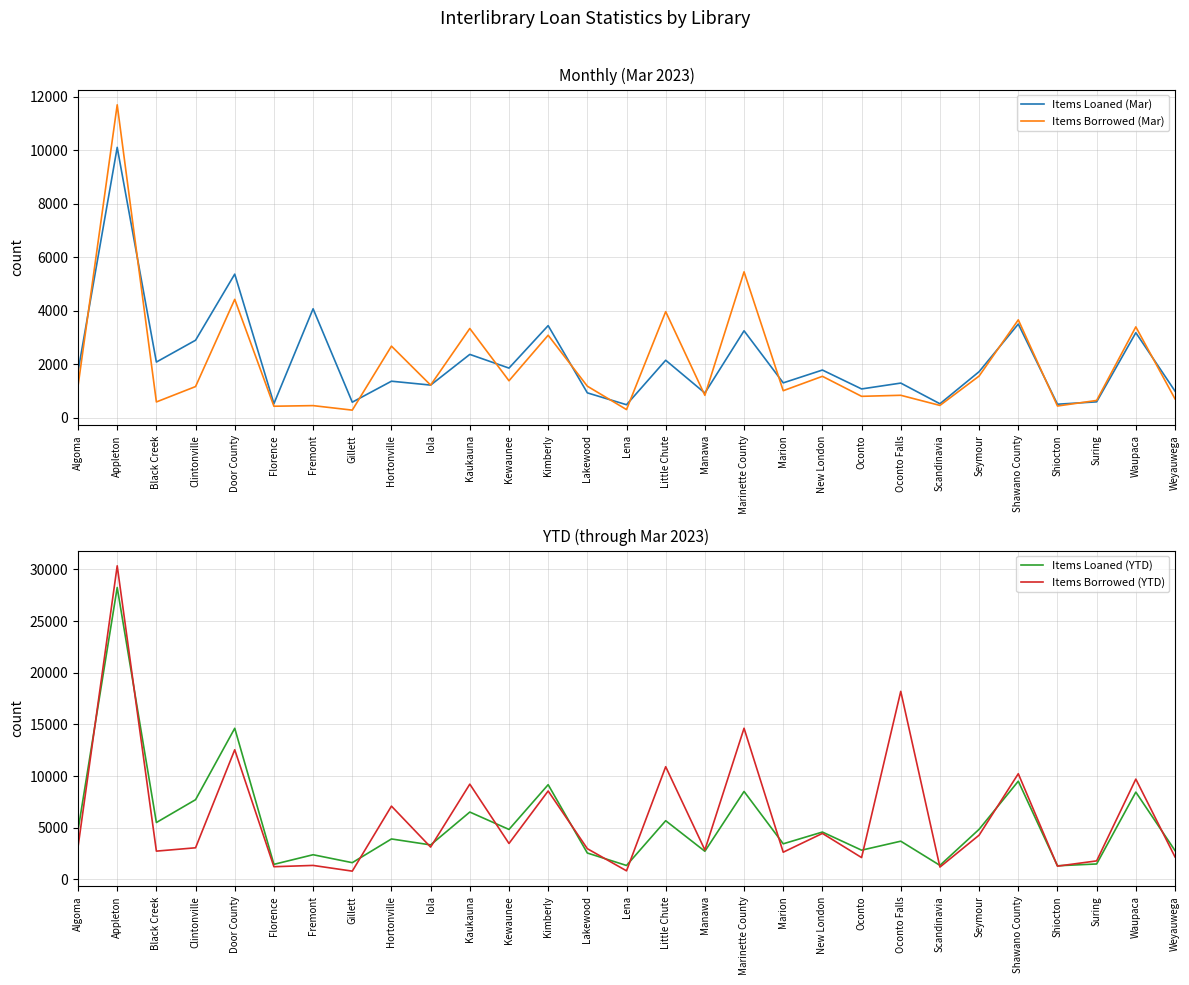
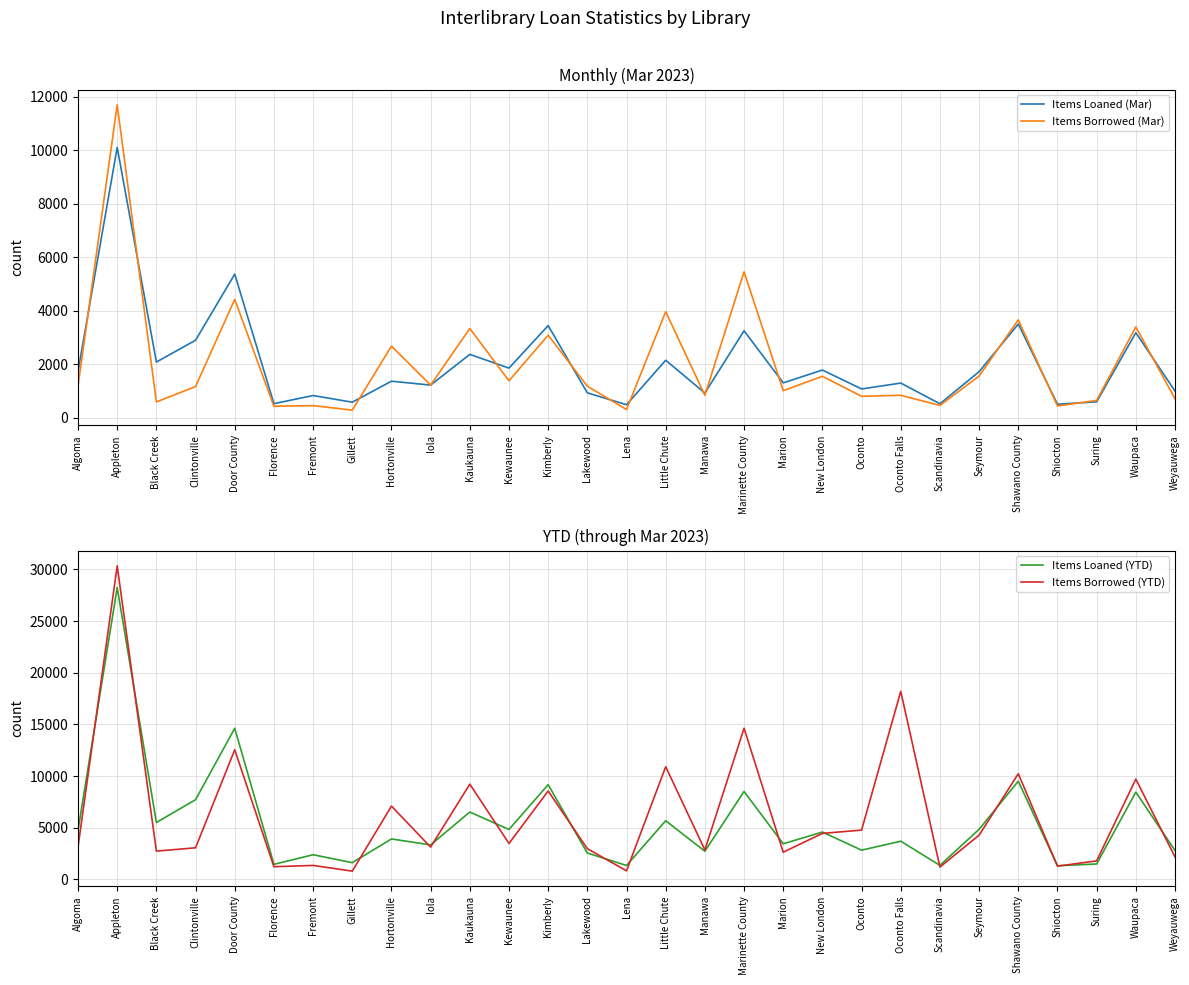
  {
    "Monthly (Mar 2023)": {
      "Items Loaned (Mar)": {
        "Algoma": 1700,
        "Appleton": 10100,
        "Black Creek": 2100,
        "Clintonville": 2900,
        "Door County": 5400,
-       "Fremont": 4100,
+       "Fremont": 800,
        "Gillett": 600,
        "Hortonville": 1400,
        "Kaukauna": 2400,
        "Kewaunee": 1900,
        "Kimberly": 3400,
        "Lakewood": 900,
        "Lena": 500,
        "Little Chute": 2200,
        "Marinette County": 3300,
        "Marion": 1300,
        "New London": 1800,
        "Oconto": 1100,
        "Oconto Falls": 1300,
        "Seymour": 1700,
        "Shawano County": 3500,
        "Waupaca": 3200,
        "Weyauwega": 1000
      },
      "Items Borrowed (Mar)": {
        "Algoma": 1200,
        "Appleton": 11700,
        "Black Creek": 600,
        "Clintonville": 1200,
        "Door County": 4400,
        "Fremont": 500,
        "Gillett": 300,
        "Hortonville": 2700,
        "Kaukauna": 3300,
        "Kewaunee": 1400,
        "Kimberly": 3100,
        "Lakewood": 1200,
        "Lena": 300,
        "Little Chute": 4000,
        "Marinette County": 5500,
        "Marion": 1000,
        "New London": 1600,
        "Oconto": 800,
        "Oconto Falls": 800,
        "Seymour": 1600,
        "Shawano County": 3700,
        "Waupaca": 3400,
        "Weyauwega": 700
      }
    },
    "YTD (through Mar 2023)": {
      "Items Loaned (YTD)": {
        "Algoma": 4800,
        "Appleton": 28300,
        "Black Creek": 5500,
        "Clintonville": 7700,
        "Door County": 14600,
        "Fremont": 2400,
        "Gillett": 1600,
        "Hortonville": 3900,
        "Kaukauna": 6500,
        "Kewaunee": 4800,
        "Kimberly": 9200,
        "Lakewood": 2600,
        "Lena": 1400,
        "Little Chute": 5700,
        "Marinette County": 8500,
        "Marion": 3400,
        "Oconto": 2800,
        "Oconto Falls": 3700,
        "Seymour": 4900,
        "Shawano County": 9500,
        "Suring": 1500,
        "Waupaca": 8500,
        "Weyauwega": 2800
      },
      "Items Borrowed (YTD)": {
        "Algoma": 3200,
        "Appleton": 30400,
        "Black Creek": 2700,
        "Clintonville": 3100,
        "Door County": 12600,
        "Fremont": 1400,
        "Gillett": 800,
        "Hortonville": 7100,
        "Kaukauna": 9200,
        "Kewaunee": 3500,
        "Kimberly": 8600,
        "Lakewood": 3000,
        "Lena": 800,
        "Little Chute": 10900,
        "Marinette County": 14600,
        "Marion": 2600,
-       "Oconto": 2100,
+       "Oconto": 4800,
        "Oconto Falls": 18200,
        "Seymour": 4300,
        "Shawano County": 10200,
        "Suring": 1800,
        "Waupaca": 9700,
        "Weyauwega": 2200
      }
    }
  }
